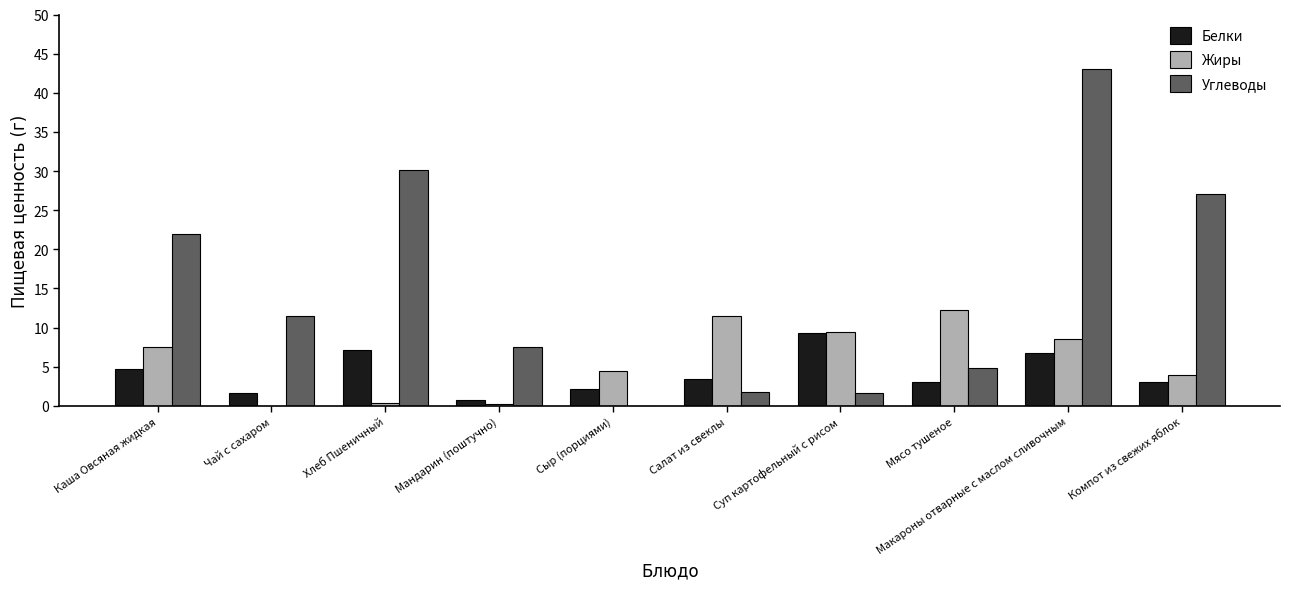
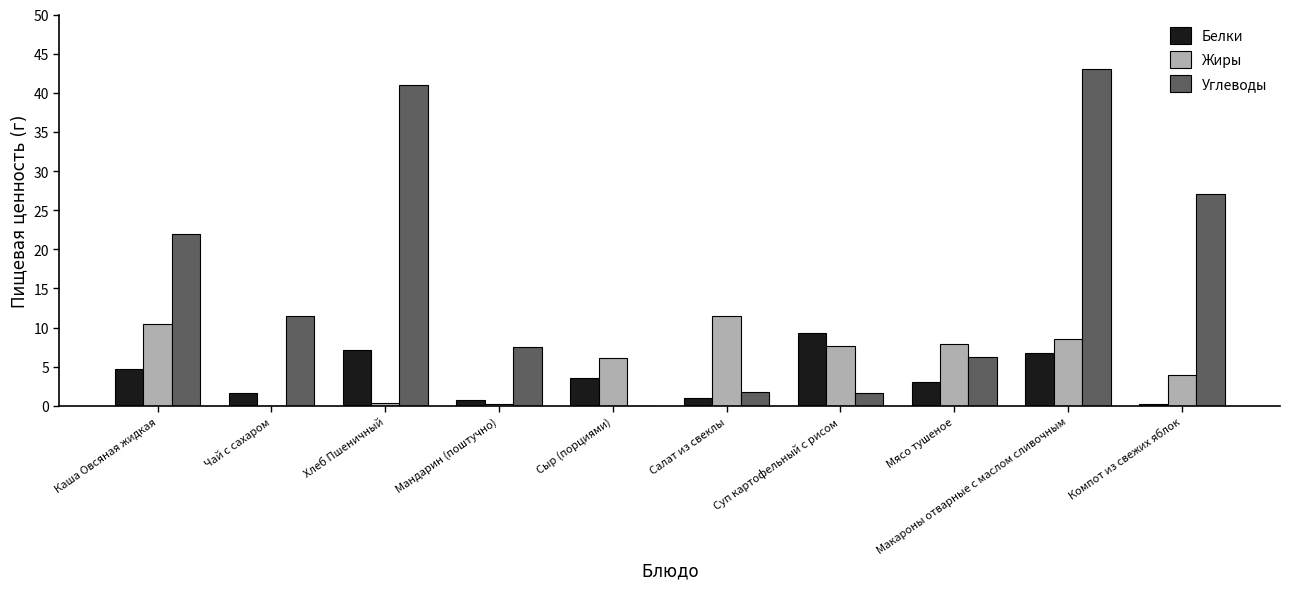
  {
    "Белки": {
      "Каша Овсяная жидкая": 5,
      "Чай с сахаром": 2,
      "Хлеб Пшеничный": 7,
      "Мандарин (поштучно)": 1,
-     "Сыр (порциями)": 2,
-     "Салат из свеклы": 3,
+     "Сыр (порциями)": 4,
+     "Салат из свеклы": 1,
      "Суп картофельный с рисом": 9,
      "Мясо тушеное": 3,
      "Макароны отварные с маслом сливочным": 7,
-     "Компот из свежих яблок": 3
+     "Компот из свежих яблок": 0
    },
    "Жиры": {
-     "Каша Овсяная жидкая": 8,
+     "Каша Овсяная жидкая": 11,
      "Чай с сахаром": 0,
-     "Сыр (порциями)": 4,
+     "Сыр (порциями)": 6,
      "Салат из свеклы": 12,
-     "Суп картофельный с рисом": 9,
-     "Мясо тушеное": 12,
+     "Суп картофельный с рисом": 8,
+     "Мясо тушеное": 8,
      "Макароны отварные с маслом сливочным": 9,
      "Компот из свежих яблок": 4
    },
    "Углеводы": {
      "Каша Овсяная жидкая": 22,
      "Чай с сахаром": 12,
-     "Хлеб Пшеничный": 30,
+     "Хлеб Пшеничный": 41,
      "Мандарин (поштучно)": 8,
      "Сыр (порциями)": 0,
      "Салат из свеклы": 2,
      "Суп картофельный с рисом": 2,
-     "Мясо тушеное": 5,
+     "Мясо тушеное": 6,
      "Макароны отварные с маслом сливочным": 43,
      "Компот из свежих яблок": 27
    }
  }
